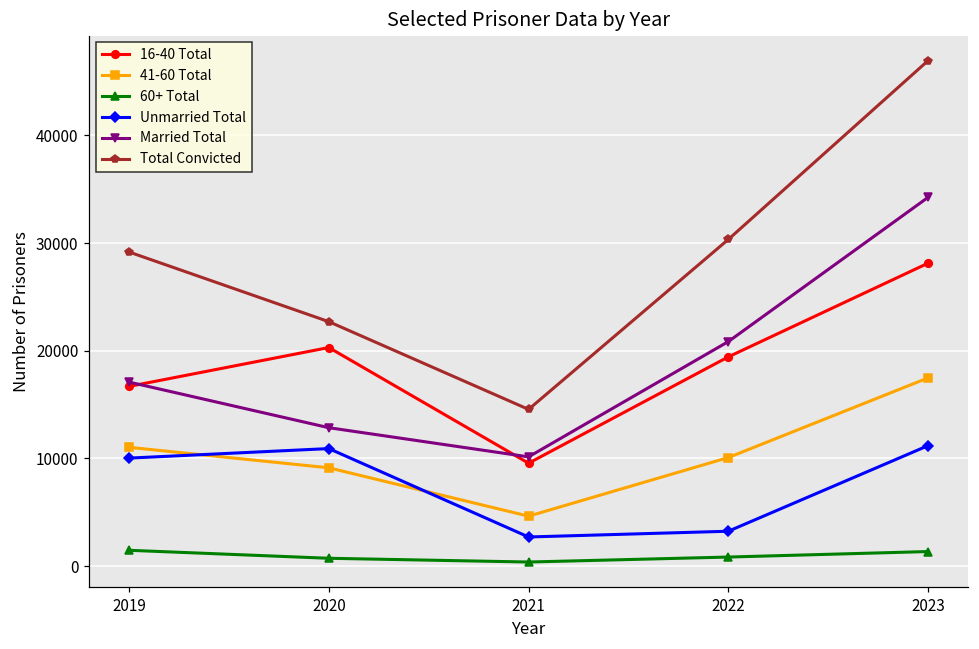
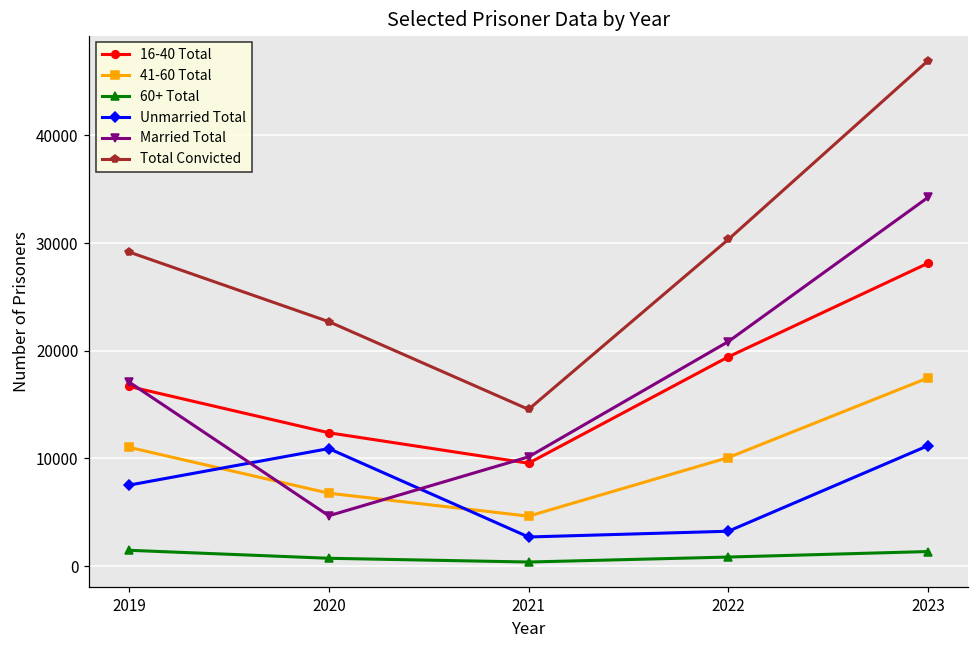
  {
    "16-40 Total": {
      "2019": 17000,
-     "2020": 20000,
+     "2020": 12000,
      "2021": 10000,
      "2022": 19000,
      "2023": 28000
    },
    "41-60 Total": {
      "2019": 11000,
-     "2020": 9000,
+     "2020": 7000,
      "2021": 5000,
      "2022": 10000,
      "2023": 17000
    },
    "60+ Total": {
      "2019": 1000,
      "2020": 1000,
      "2021": 0,
      "2022": 1000,
      "2023": 1000
    },
    "Unmarried Total": {
-     "2019": 10000,
+     "2019": 8000,
      "2020": 11000,
      "2021": 3000,
      "2022": 3000,
      "2023": 11000
    },
    "Married Total": {
      "2019": 17000,
-     "2020": 13000,
+     "2020": 5000,
      "2021": 10000,
      "2022": 21000,
      "2023": 34000
    },
    "Total Convicted": {
      "2019": 29000,
      "2020": 23000,
      "2021": 15000,
      "2022": 30000,
      "2023": 47000
    }
  }
